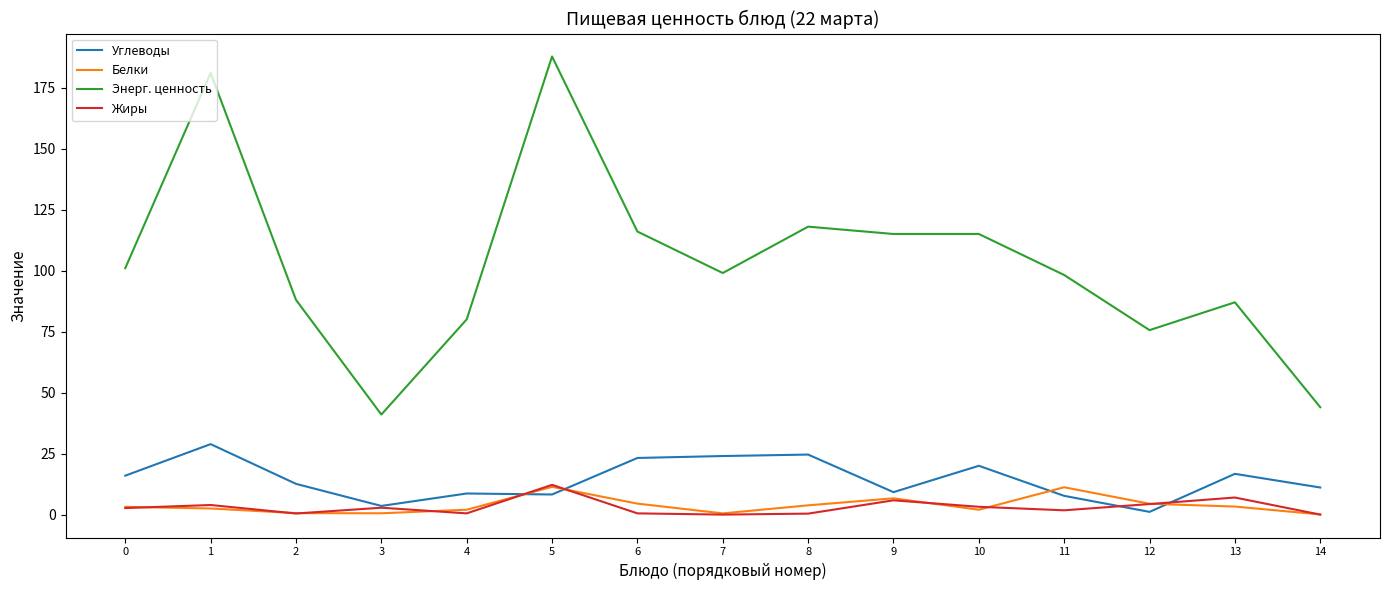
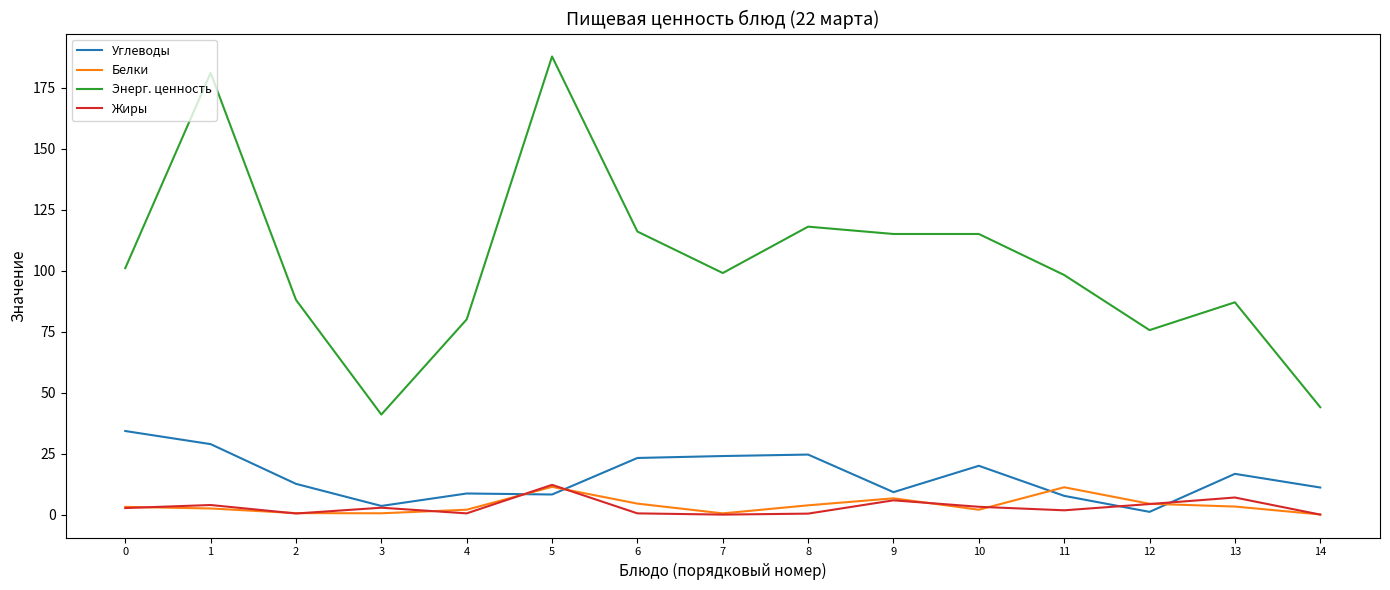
  {
    "Углеводы": {
-     "0": 16,
+     "0": 34,
      "1": 29,
      "2": 13,
      "4": 9,
      "5": 8,
      "6": 23,
      "7": 24,
      "8": 25,
      "9": 9,
      "10": 20,
      "11": 8,
      "12": 1,
      "13": 17,
      "14": 11
    },
    "Белки": {
      "1": 3,
      "3": 1,
      "4": 2,
      "6": 5,
      "8": 4,
      "10": 2,
      "11": 11,
      "13": 3
    },
    "Энерг. ценность": {
      "0": 101,
      "2": 88,
      "3": 41,
      "4": 80,
      "5": 188,
      "6": 116,
      "7": 99,
      "8": 118,
      "9": 115,
      "10": 115,
      "11": 98,
      "12": 76,
      "13": 87,
      "14": 44
    },
    "Жиры": {
      "1": 4,
      "4": 1,
      "6": 1,
      "8": 0,
      "10": 3,
      "11": 2,
      "13": 7
    }
  }
